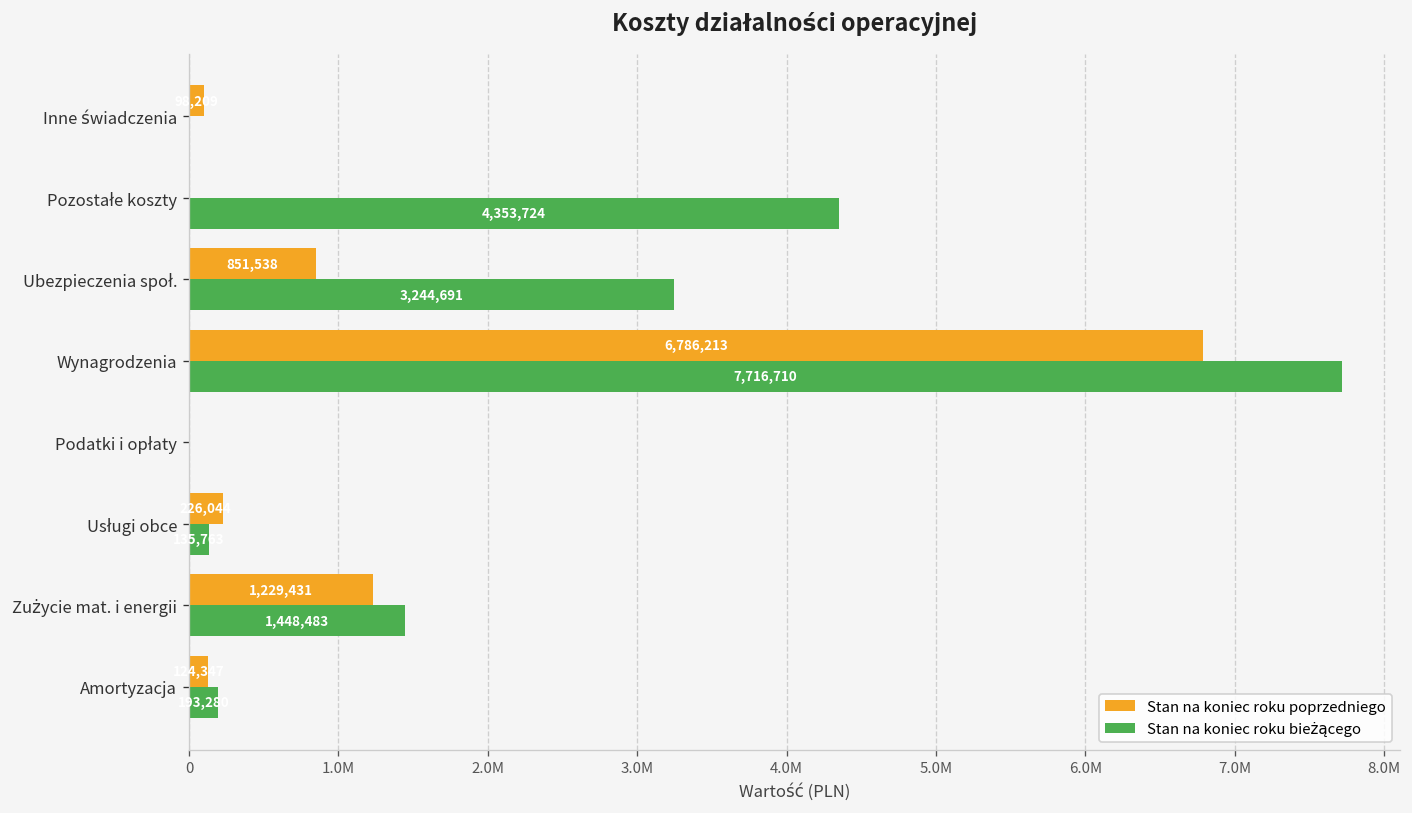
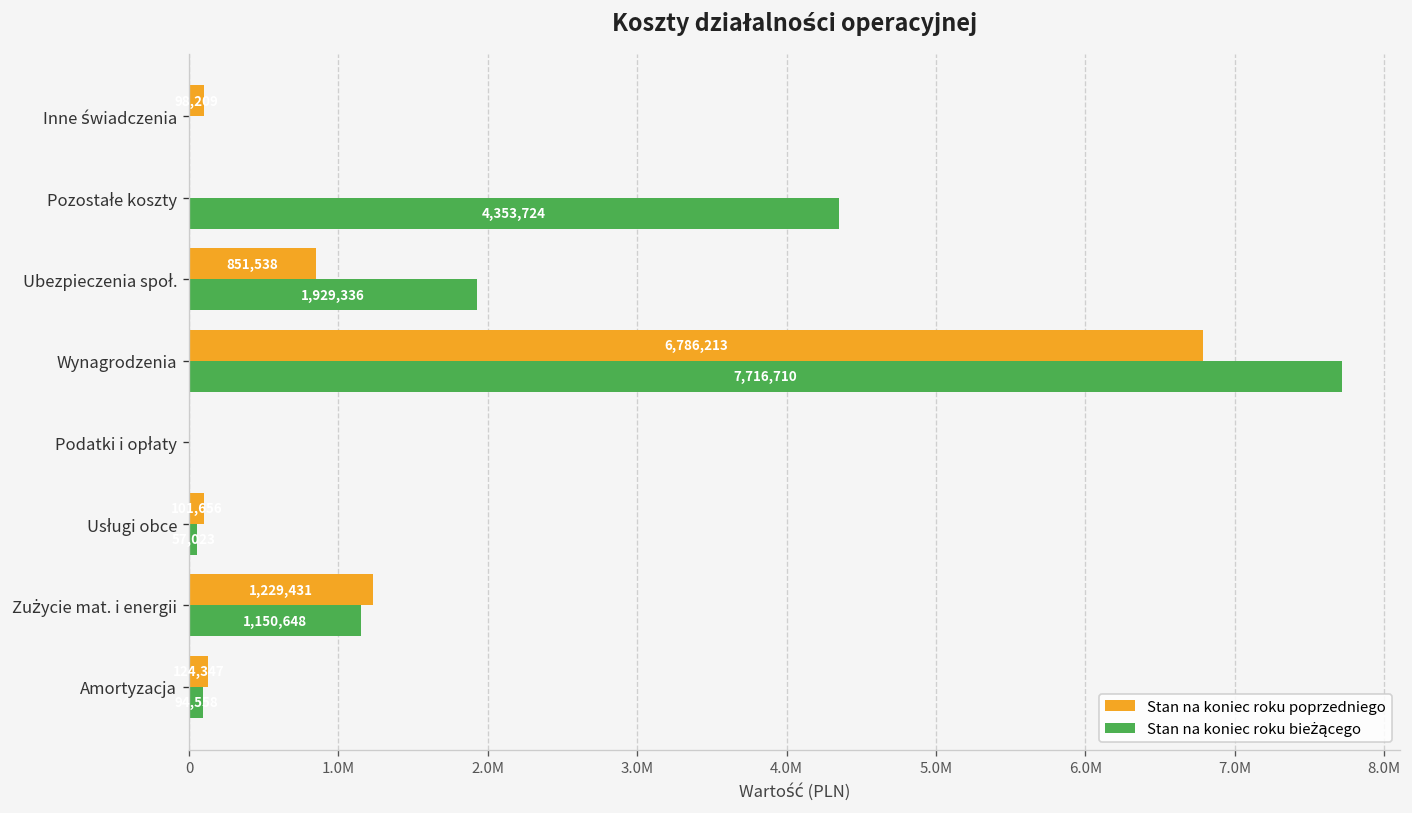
  {
    "Stan na koniec roku poprzedniego": {
      "Inne świadczenia": "100000",
-     "Usługi obce": "230000",
+     "Usługi obce": "100000",
      "Amortyzacja": "120000"
    },
    "Stan na koniec roku bieżącego": {
      "Pozostałe koszty": "4,353,724",
-     "Ubezpieczenia społ.": "3,244,691",
+     "Ubezpieczenia społ.": "1,929,336",
      "Wynagrodzenia": "7,716,710",
-     "Usługi obce": "140000",
-     "Zużycie mat. i energii": "1,448,483",
-     "Amortyzacja": "190000"
+     "Usługi obce": "60000",
+     "Zużycie mat. i energii": "1,150,648",
+     "Amortyzacja": "90000"
    }
  }
